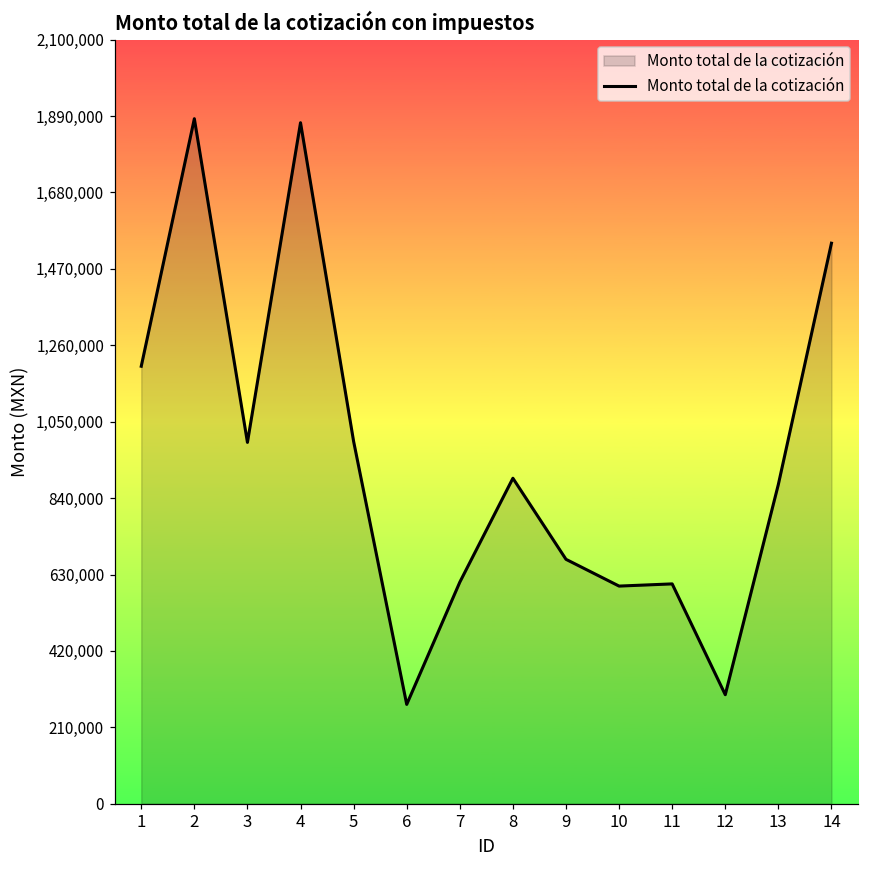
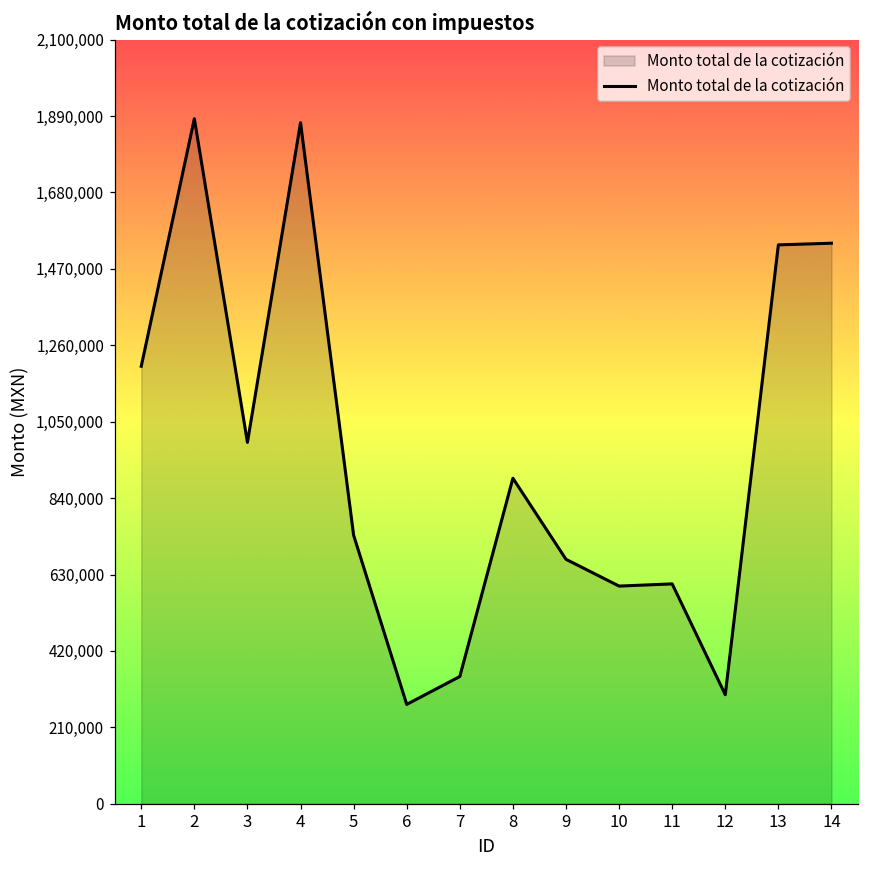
  {
    "1": "1,200,000",
    "2": "1,880,000",
    "3": "990,000",
    "4": "1,870,000",
-   "5": "1,000,000",
+   "5": "740,000",
    "6": "270,000",
-   "7": "610,000",
+   "7": "350,000",
    "8": "890,000",
    "9": "670,000",
    "10": "600,000",
    "11": "600,000",
    "12": "300,000",
-   "13": "880,000",
+   "13": "1,540,000",
    "14": "1,540,000"
  }
